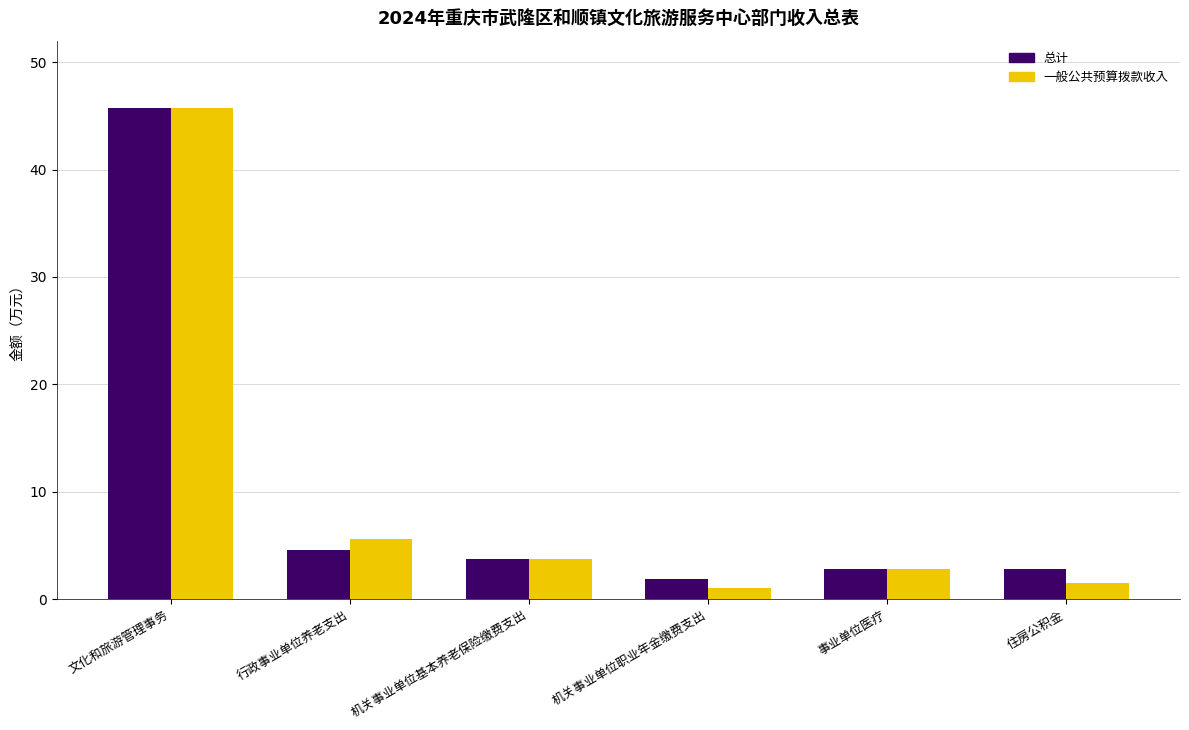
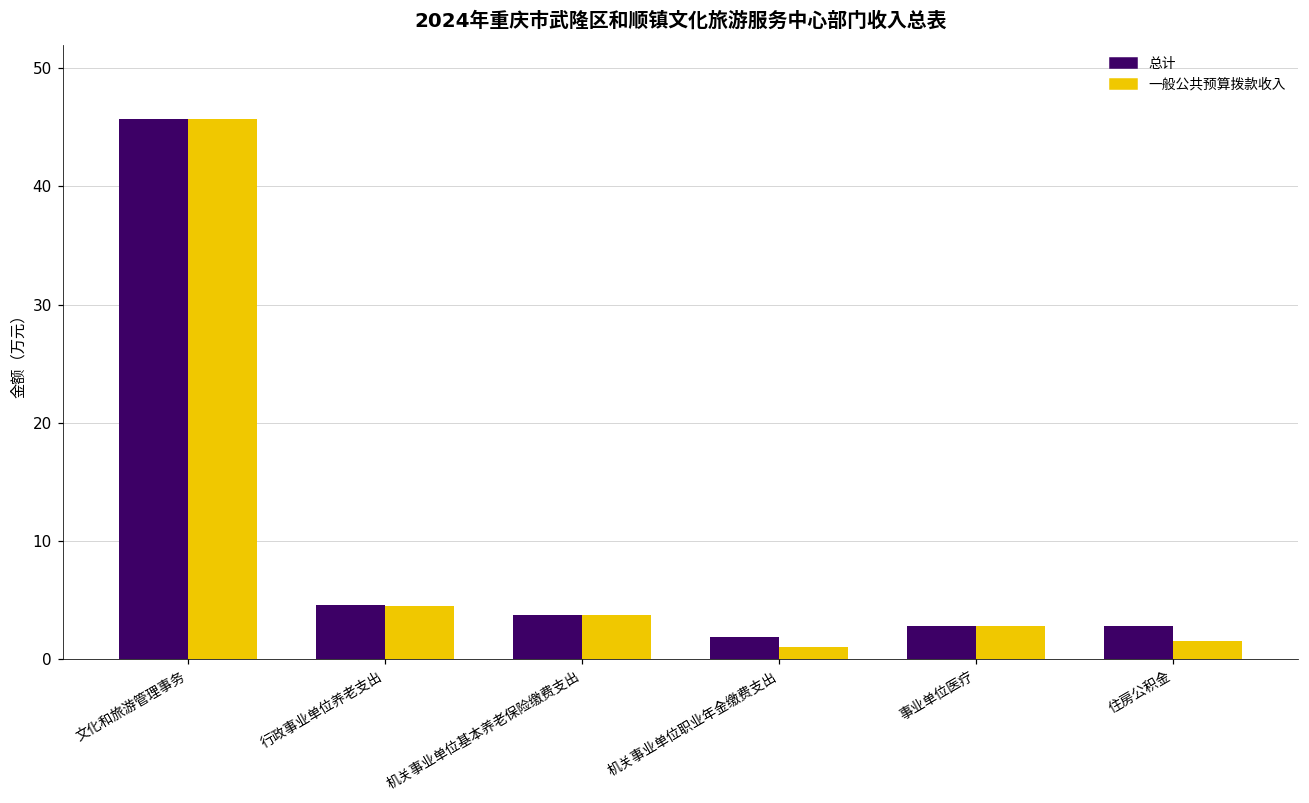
  {
    "总计": {
      "文化和旅游管理事务": 45.7,
      "行政事业单位养老支出": 4.6,
      "机关事业单位基本养老保险缴费支出": 3.7,
      "机关事业单位职业年金缴费支出": 1.9,
      "事业单位医疗": 2.8,
      "住房公积金": 2.8
    },
    "一般公共预算拨款收入": {
      "文化和旅游管理事务": 45.7,
-     "行政事业单位养老支出": 5.6,
+     "行政事业单位养老支出": 4.5,
      "机关事业单位基本养老保险缴费支出": 3.7,
      "机关事业单位职业年金缴费支出": 1.0,
      "事业单位医疗": 2.8,
      "住房公积金": 1.5
    }
  }
